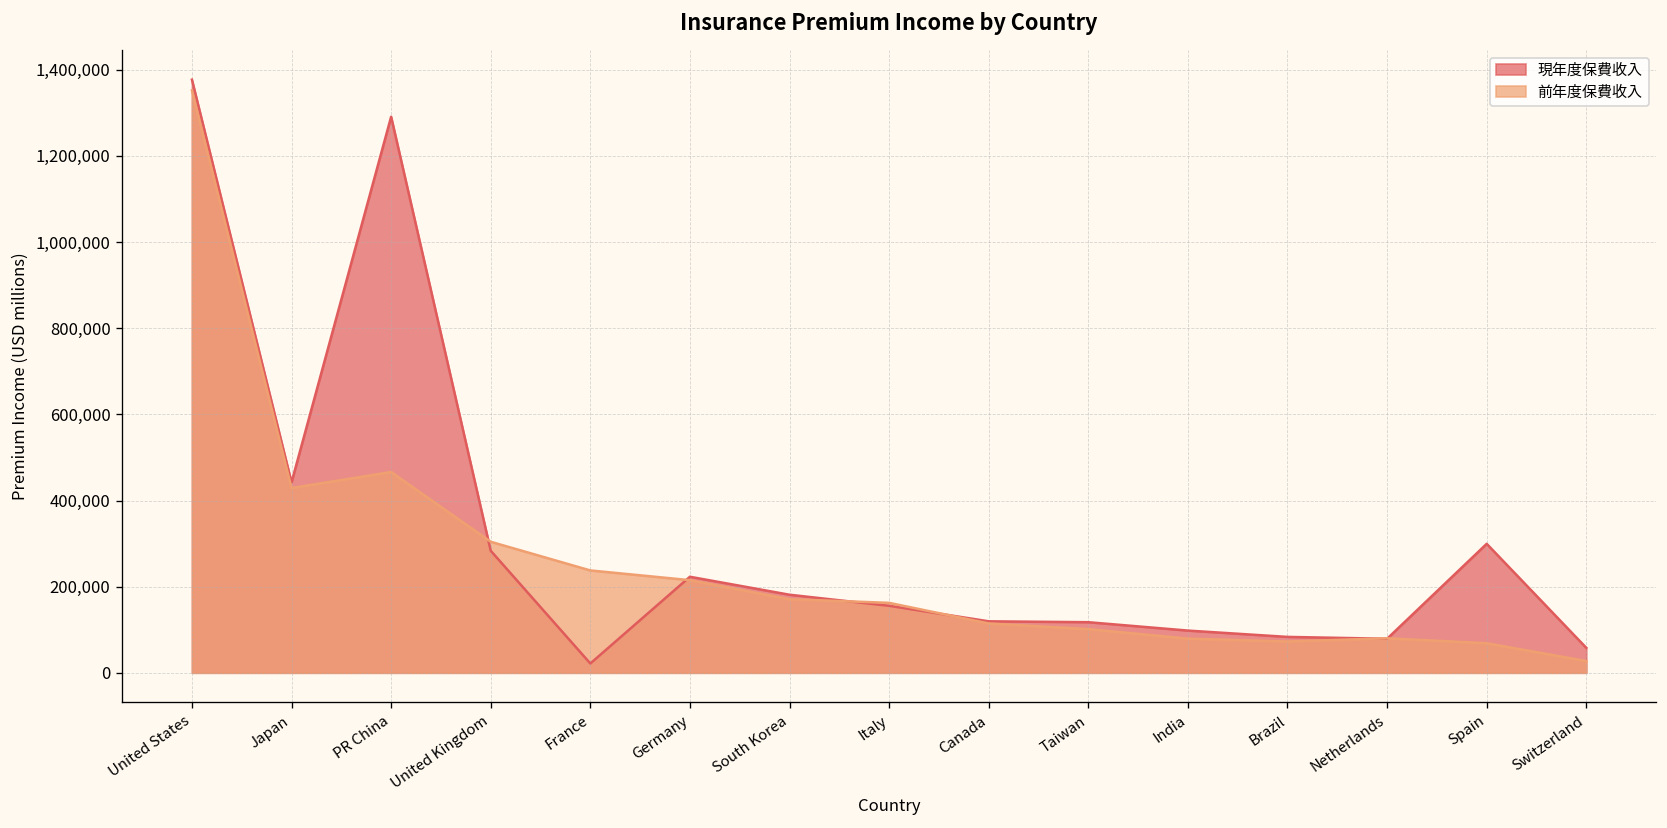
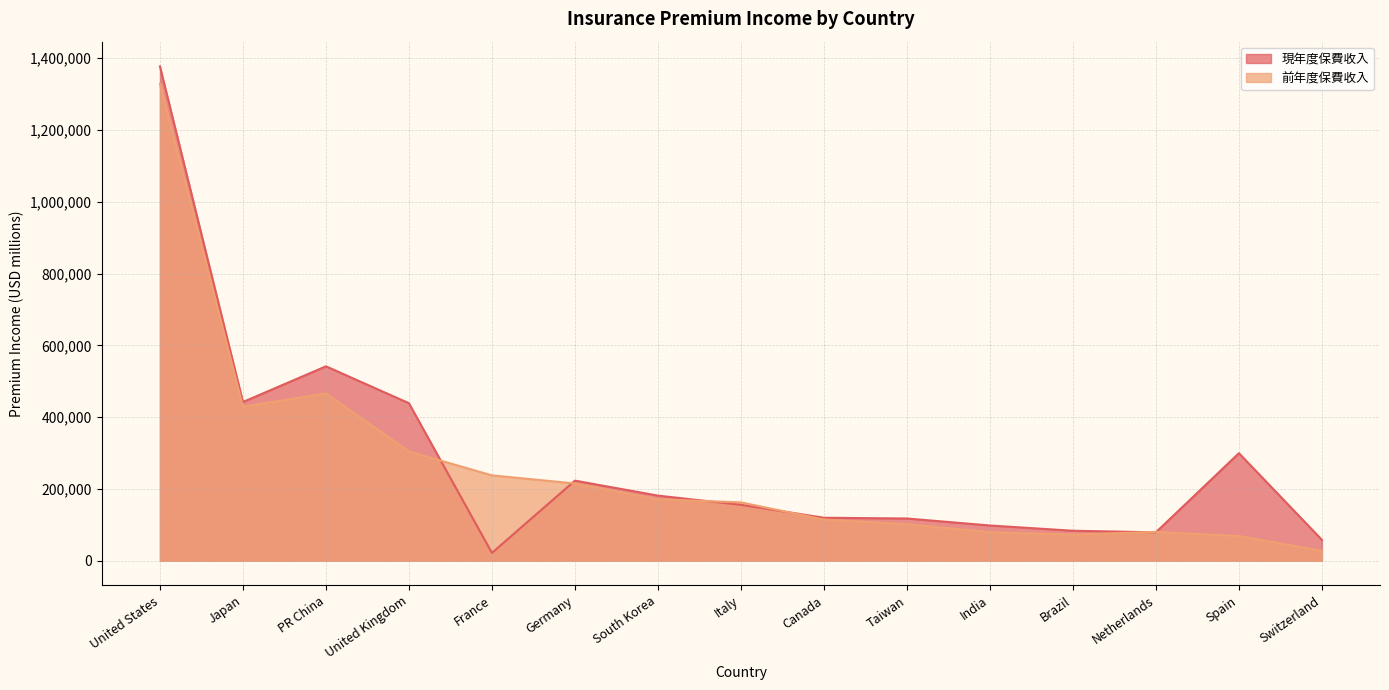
  {
    "現年度保費收入": {
      "United States": "1,380,000",
      "Japan": "440,000",
-     "PR China": "1,290,000",
-     "United Kingdom": "280,000",
+     "PR China": "540,000",
+     "United Kingdom": "440,000",
      "France": "20,000",
      "Germany": "220,000",
      "South Korea": "180,000",
      "Taiwan": "120,000",
      "India": "100,000",
      "Brazil": "80,000",
      "Spain": "300,000",
      "Switzerland": "60,000"
    },
    "前年度保費收入": {
-     "United States": "1,350,000",
+     "United States": "1,330,000",
      "Japan": "430,000",
      "PR China": "470,000",
      "United Kingdom": "300,000",
      "France": "240,000",
      "Germany": "220,000",
      "South Korea": "170,000",
      "Taiwan": "100,000",
      "India": "80,000",
      "Brazil": "70,000",
      "Spain": "70,000",
      "Switzerland": "30,000"
    }
  }
